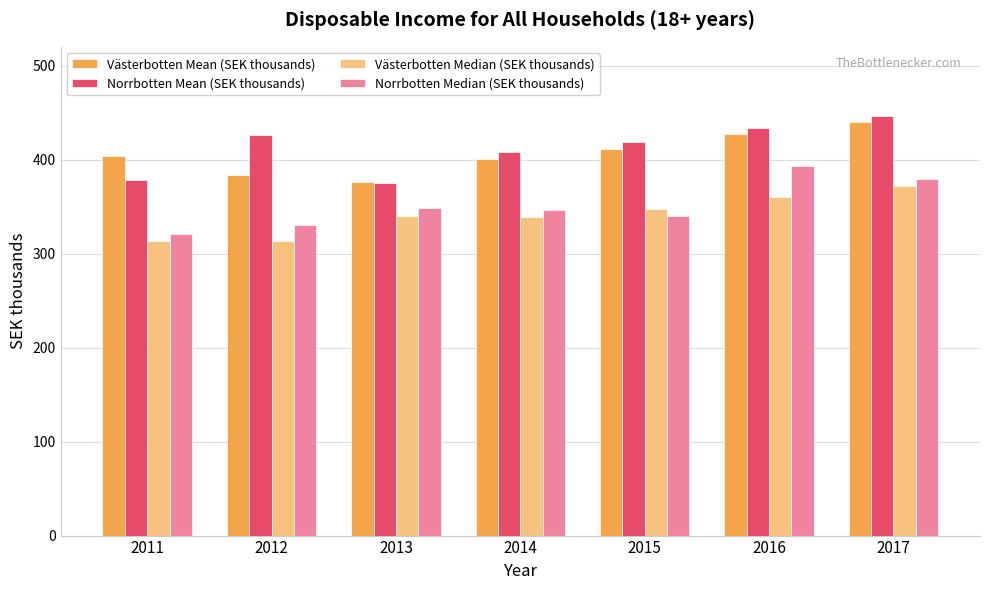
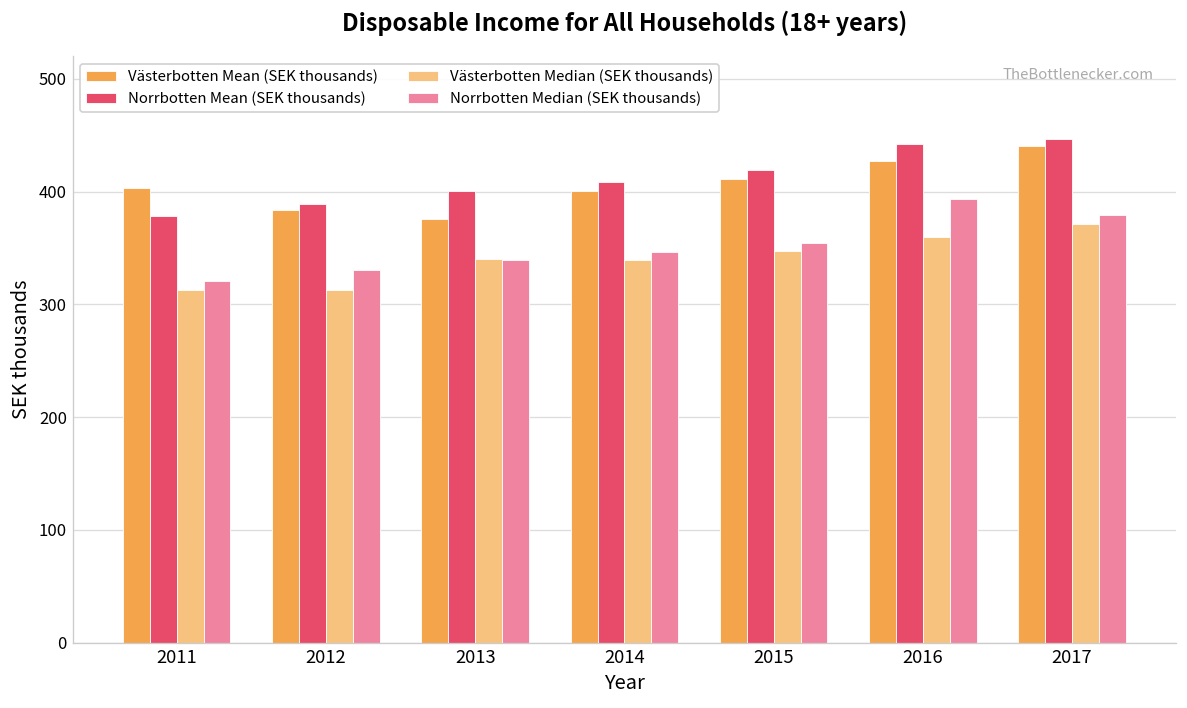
  {
    "Västerbotten Mean (SEK thousands)": {
      "2011": 400,
      "2012": 380,
      "2013": 380,
      "2014": 400,
      "2015": 410,
      "2016": 430,
      "2017": 440
    },
    "Norrbotten Mean (SEK thousands)": {
      "2011": 380,
-     "2012": 430,
-     "2013": 370,
+     "2012": 390,
+     "2013": 400,
      "2014": 410,
      "2015": 420,
-     "2016": 430,
+     "2016": 440,
      "2017": 450
    },
    "Västerbotten Median (SEK thousands)": {
      "2011": 310,
      "2012": 310,
      "2013": 340,
      "2014": 340,
      "2015": 350,
      "2016": 360,
      "2017": 370
    },
    "Norrbotten Median (SEK thousands)": {
      "2011": 320,
      "2012": 330,
-     "2013": 350,
+     "2013": 340,
      "2014": 350,
-     "2015": 340,
+     "2015": 350,
      "2016": 390,
      "2017": 380
    }
  }
